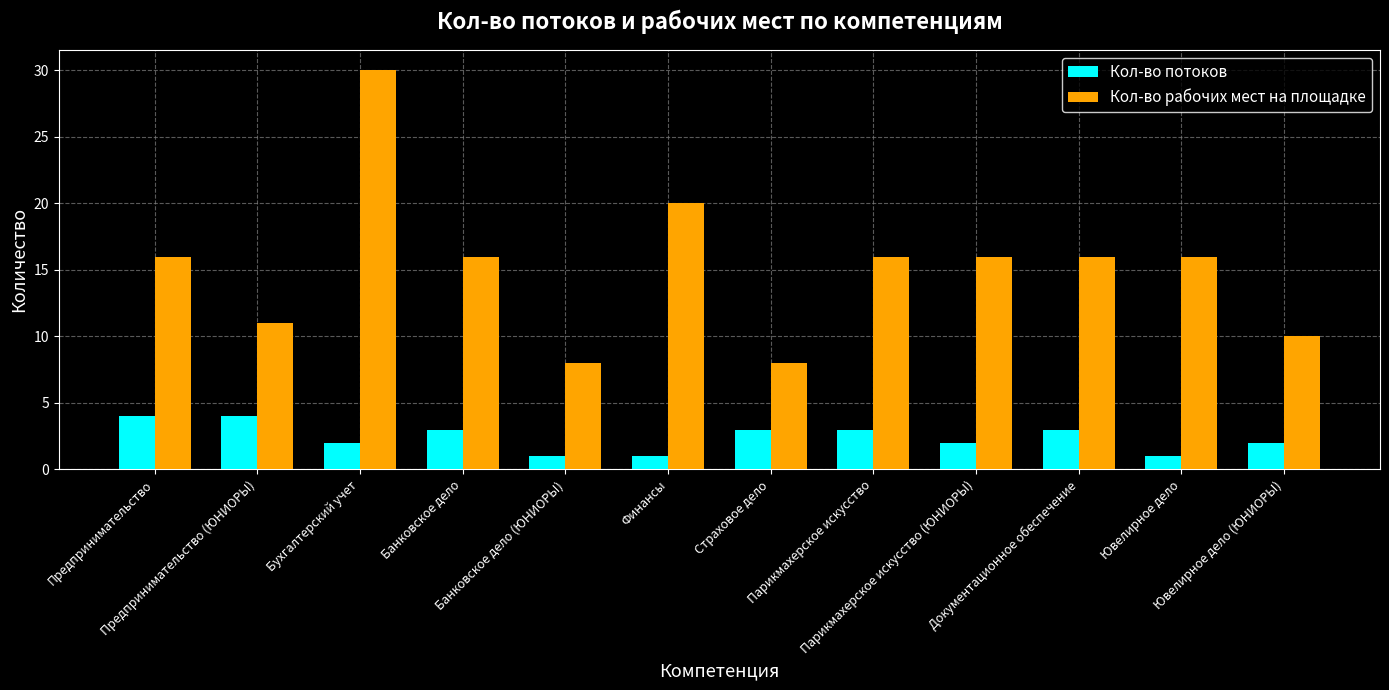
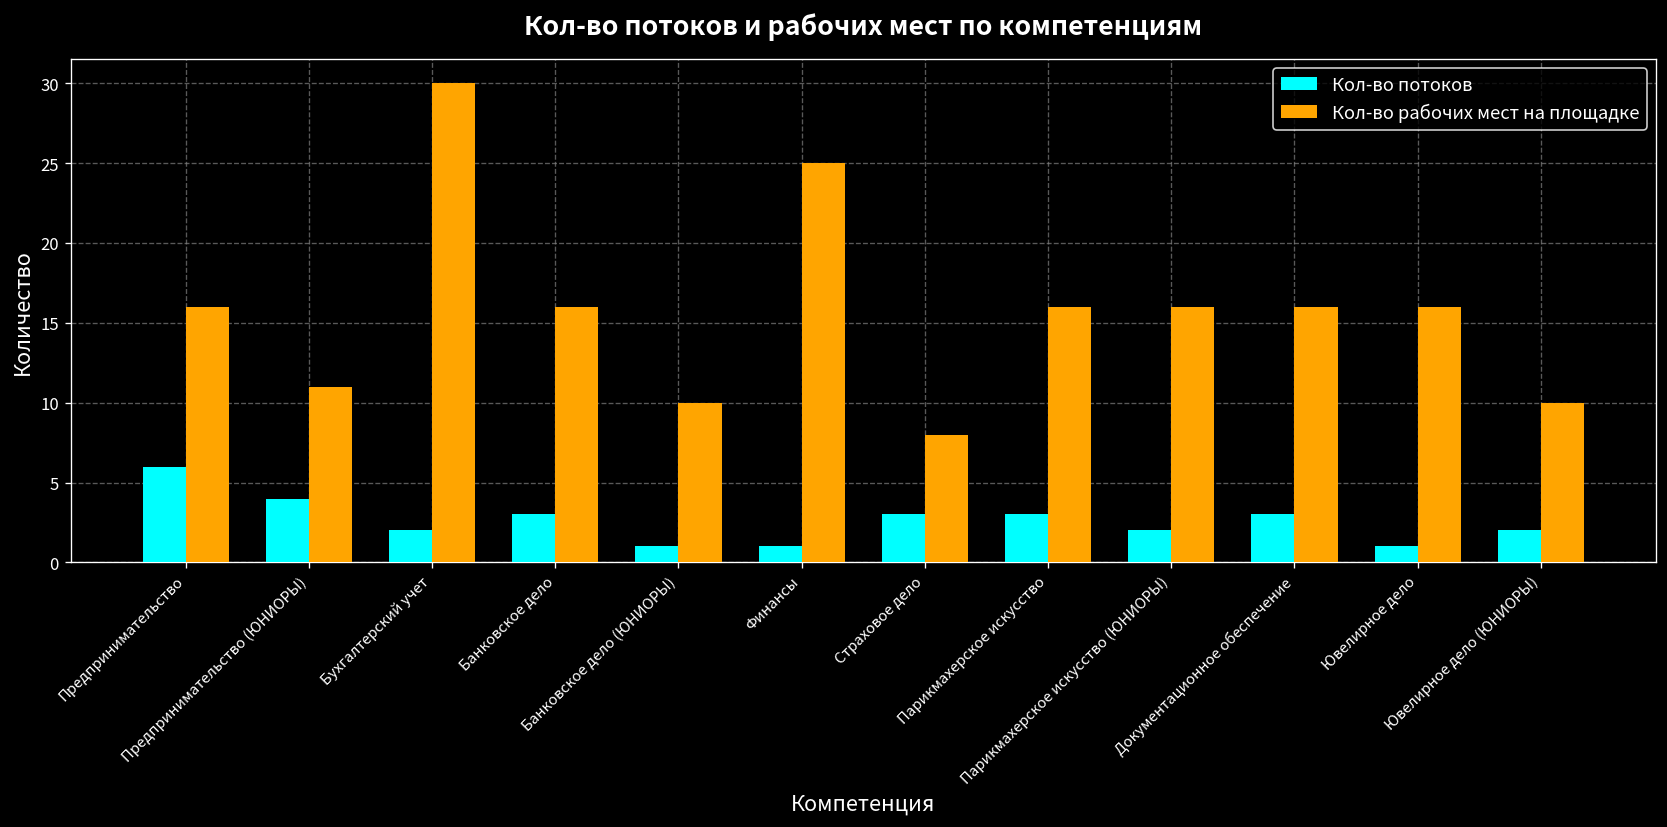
  {
    "Кол-во потоков": {
-     "Предпринимательство": 4,
+     "Предпринимательство": 6,
      "Предпринимательство (ЮНИОРЫ)": 4,
      "Бухгалтерский учет": 2,
      "Банковское дело": 3,
      "Банковское дело (ЮНИОРЫ)": 1,
      "Финансы": 1,
      "Страховое дело": 3,
      "Парикмахерское искусство": 3,
      "Парикмахерское искусство (ЮНИОРЫ)": 2,
      "Документационное обеспечение": 3,
      "Ювелирное дело": 1,
      "Ювелирное дело (ЮНИОРЫ)": 2
    },
    "Кол-во рабочих мест на площадке": {
      "Предпринимательство": 16,
      "Предпринимательство (ЮНИОРЫ)": 11,
      "Бухгалтерский учет": 30,
      "Банковское дело": 16,
-     "Банковское дело (ЮНИОРЫ)": 8,
-     "Финансы": 20,
+     "Банковское дело (ЮНИОРЫ)": 10,
+     "Финансы": 25,
      "Страховое дело": 8,
      "Парикмахерское искусство": 16,
      "Парикмахерское искусство (ЮНИОРЫ)": 16,
      "Документационное обеспечение": 16,
      "Ювелирное дело": 16,
      "Ювелирное дело (ЮНИОРЫ)": 10
    }
  }
